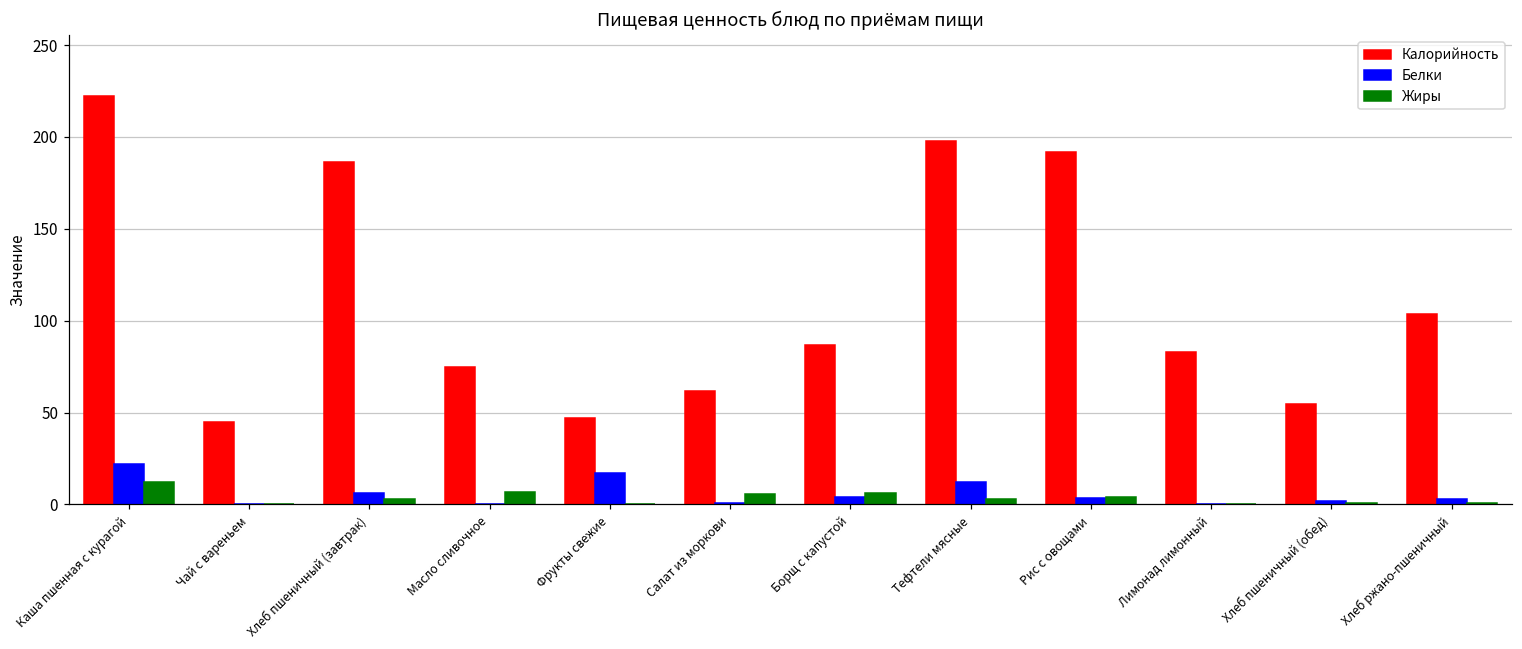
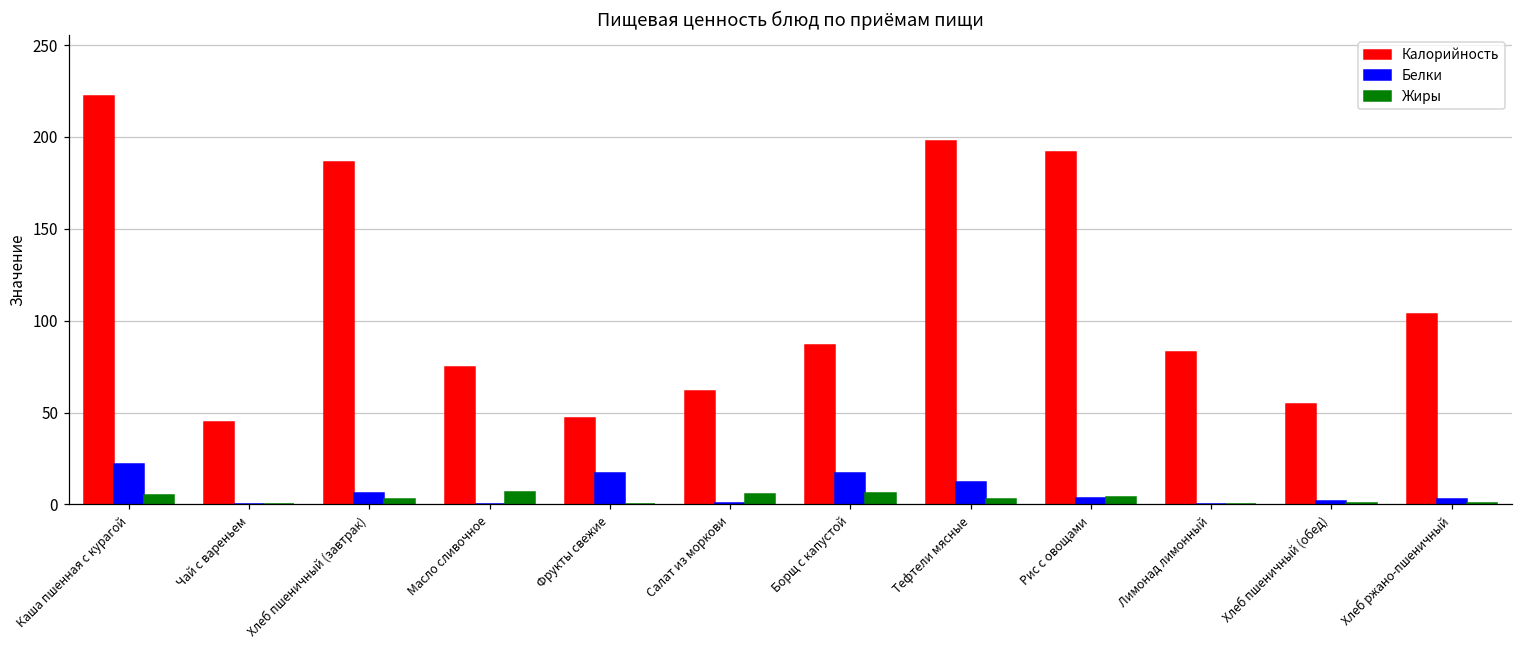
  {
    "Калорийность": {
      "Каша пшенная с курагой": 222,
      "Чай с вареньем": 45,
      "Хлеб пшеничный (завтрак)": 186,
      "Масло сливочное": 75,
      "Фрукты свежие": 47,
      "Салат из моркови": 62,
      "Борщ с капустой": 87,
      "Тефтели мясные": 198,
      "Рис с овощами": 192,
      "Лимонад лимонный": 83,
      "Хлеб пшеничный (обед)": 55,
      "Хлеб ржано-пшеничный": 104
    },
    "Белки": {
      "Каша пшенная с курагой": 22,
      "Чай с вареньем": 0,
      "Хлеб пшеничный (завтрак)": 6,
      "Масло сливочное": 0,
      "Фрукты свежие": 17,
-     "Борщ с капустой": 4,
+     "Борщ с капустой": 17,
      "Тефтели мясные": 12,
      "Рис с овощами": 3,
      "Лимонад лимонный": 0,
      "Хлеб пшеничный (обед)": 2,
      "Хлеб ржано-пшеничный": 3
    },
    "Жиры": {
-     "Каша пшенная с курагой": 12,
+     "Каша пшенная с курагой": 5,
      "Чай с вареньем": 0,
      "Хлеб пшеничный (завтрак)": 3,
      "Масло сливочное": 7,
      "Фрукты свежие": 0,
      "Салат из моркови": 6,
      "Борщ с капустой": 6,
      "Тефтели мясные": 3,
      "Рис с овощами": 4,
      "Лимонад лимонный": 0
    }
  }
